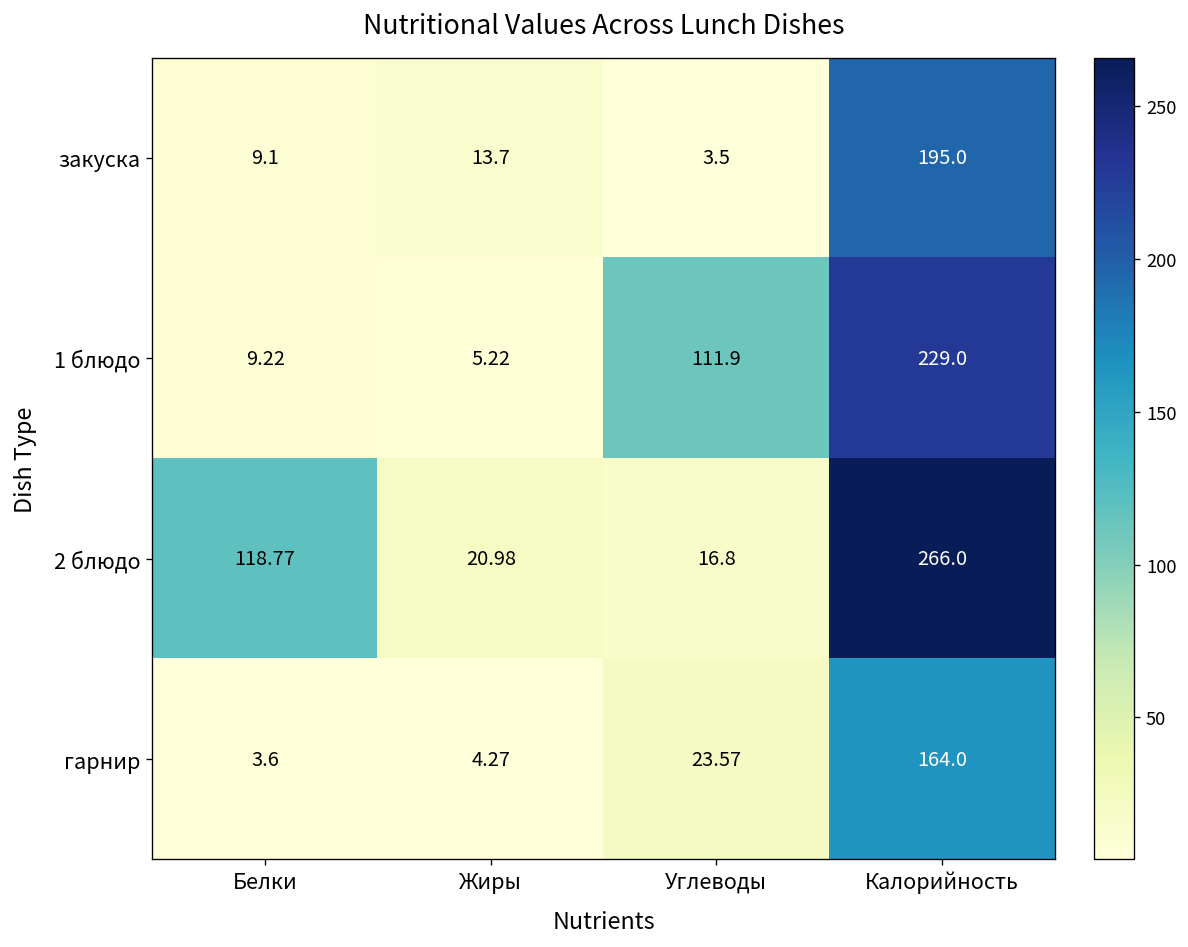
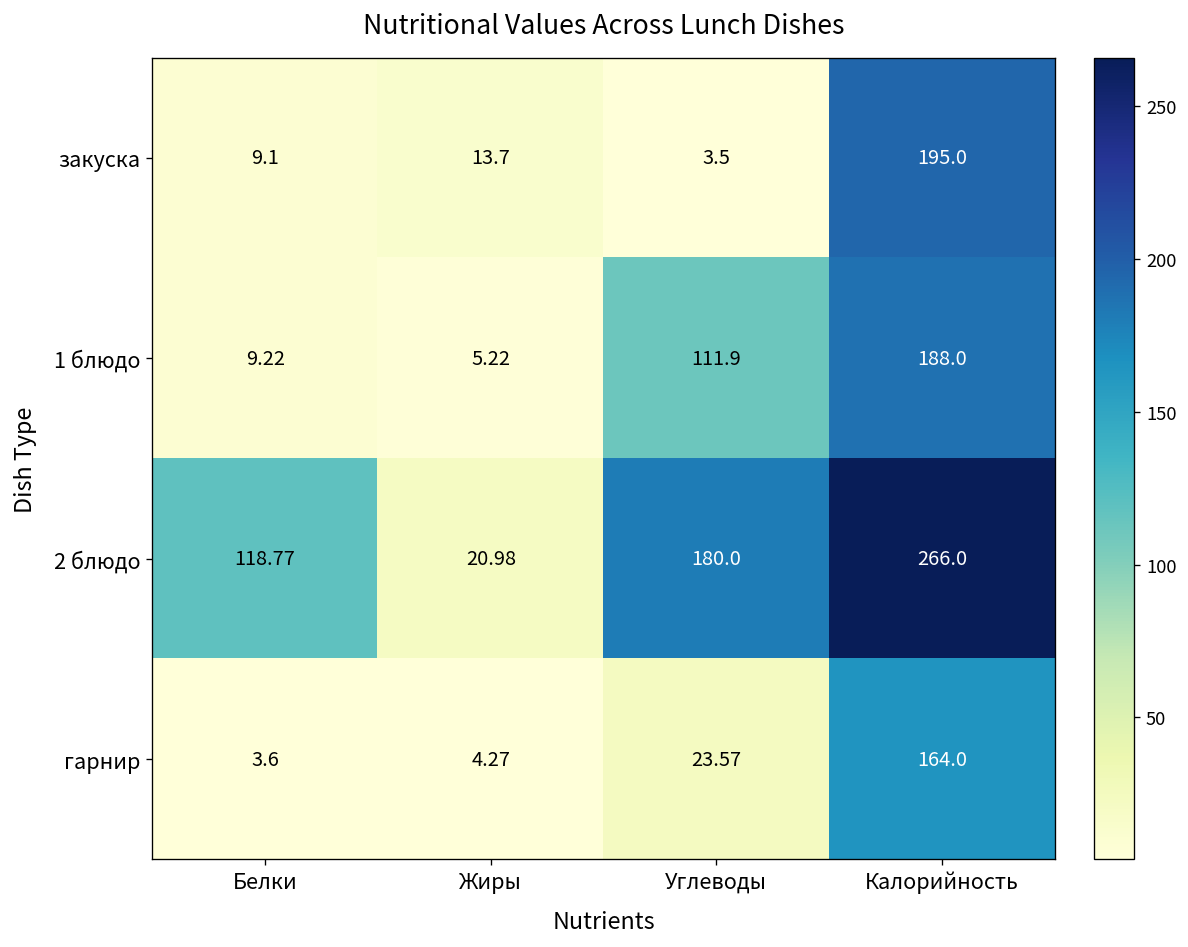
  {
    "закуска": {
      "Белки": 9.1,
      "Жиры": 13.7,
      "Углеводы": 3.5,
      "Калорийность": 195.0
    },
    "1 блюдо": {
      "Белки": 9.22,
      "Жиры": 5.22,
      "Углеводы": 111.9,
-     "Калорийность": 229.0
+     "Калорийность": 188.0
    },
    "2 блюдо": {
      "Белки": 118.77,
      "Жиры": 20.98,
-     "Углеводы": 16.8,
+     "Углеводы": 180.0,
      "Калорийность": 266.0
    },
    "гарнир": {
      "Белки": 3.6,
      "Жиры": 4.27,
      "Углеводы": 23.57,
      "Калорийность": 164.0
    }
  }
